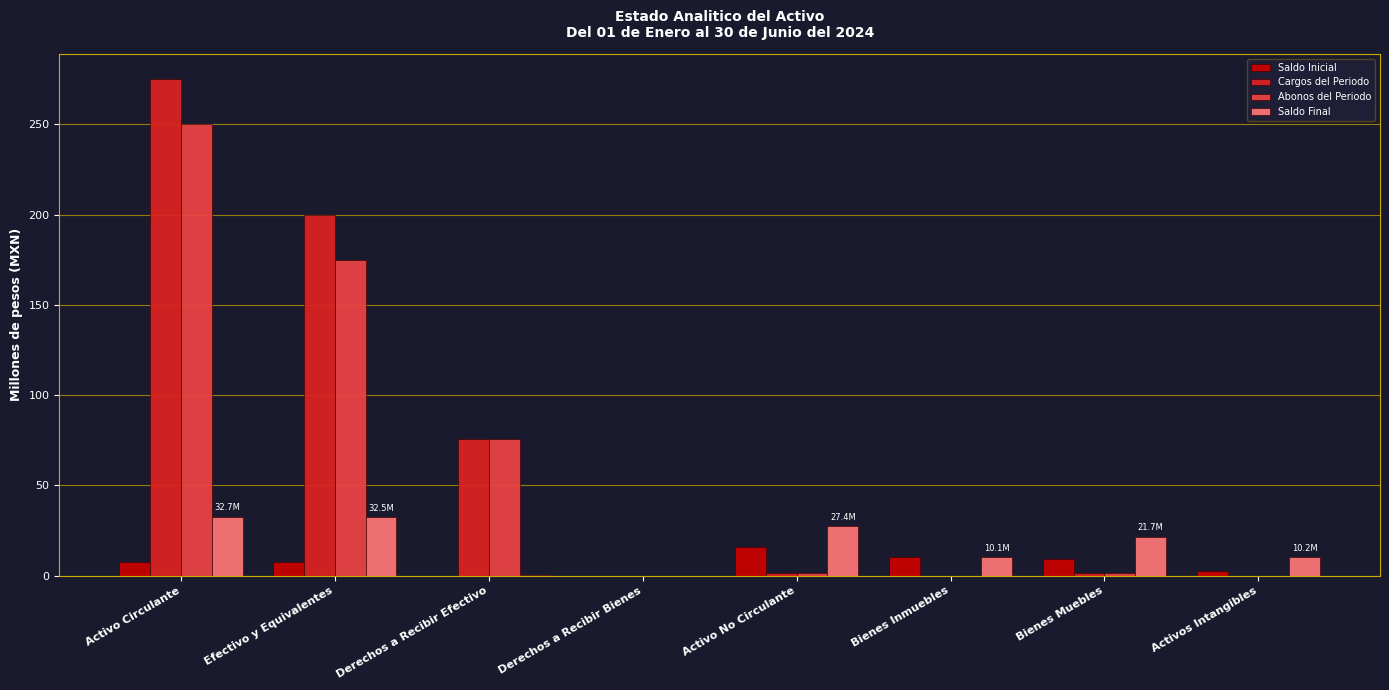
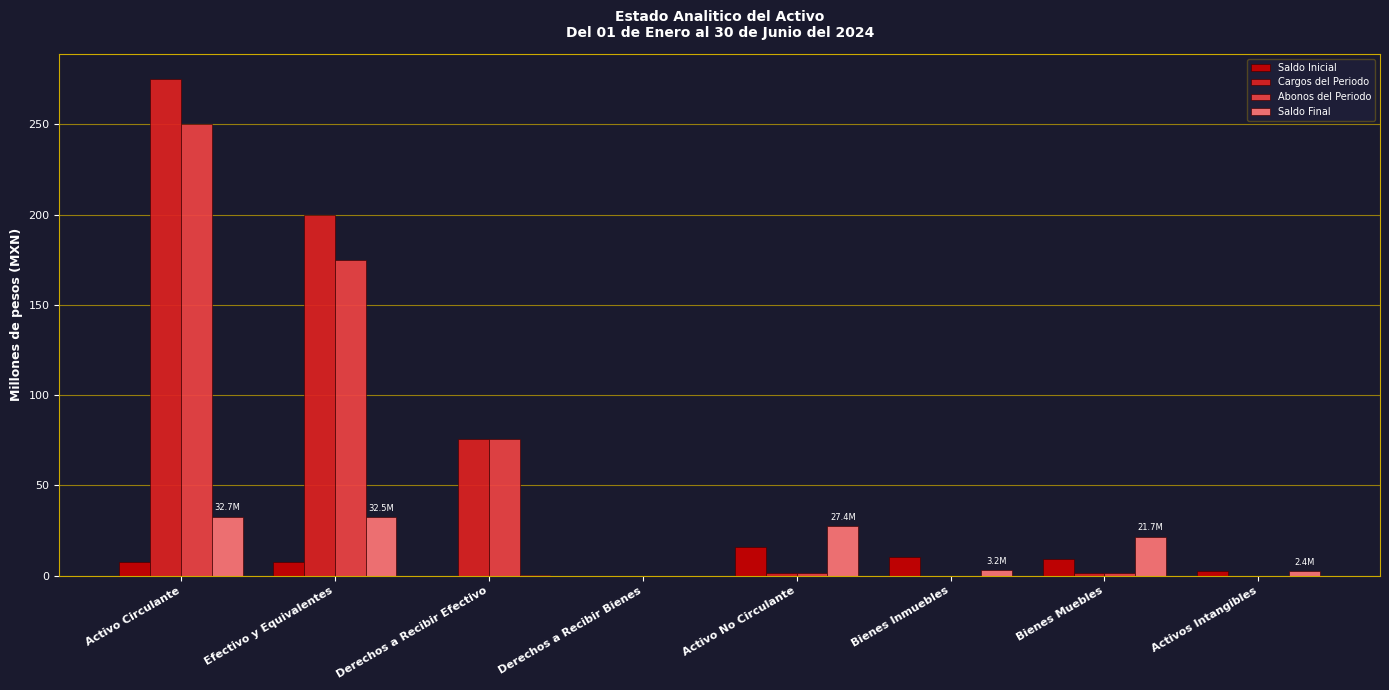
  {
    "Saldo Final": {
      "Activo Circulante": "32.7M",
      "Efectivo y Equivalentes": "32.5M",
      "Activo No Circulante": "27.4M",
-     "Bienes Inmuebles": "10.1M",
+     "Bienes Inmuebles": "3.2M",
      "Bienes Muebles": "21.7M",
-     "Activos Intangibles": "10.2M"
+     "Activos Intangibles": "2.4M"
    }
  }
